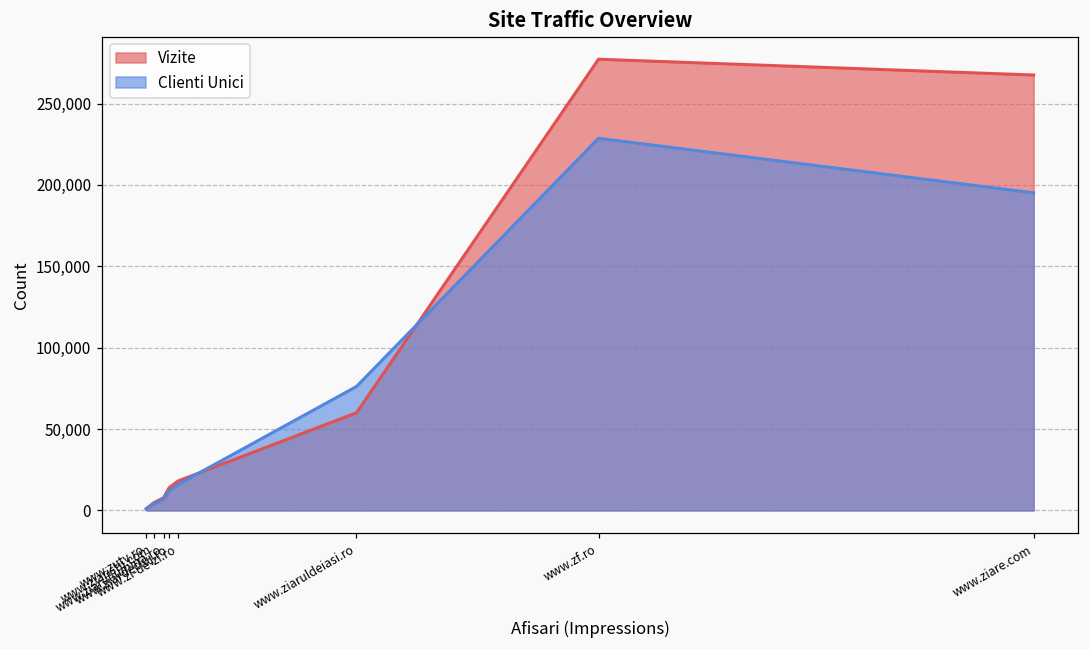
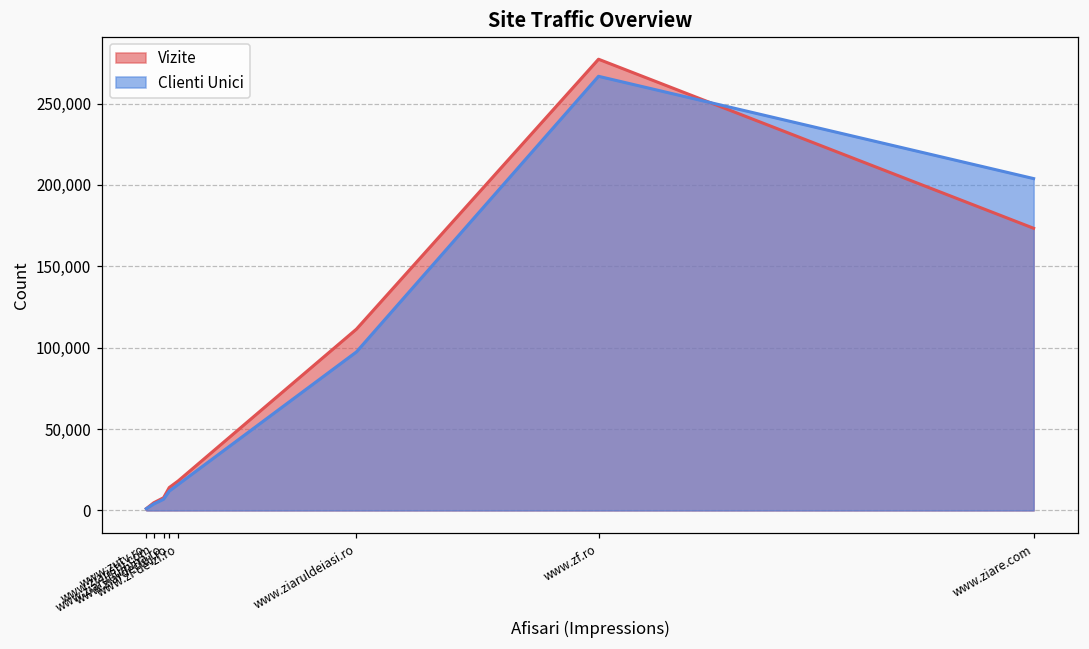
  {
    "Vizite": {
      "www.ziardecluj.ro": "14,000",
      "www.zi-de-zi.ro": "18,000",
-     "www.ziaruldeiasi.ro": "60,000",
+     "www.ziaruldeiasi.ro": "111,000",
      "www.zf.ro": "277,000",
-     "www.ziare.com": "268,000"
+     "www.ziare.com": "173,000"
    },
    "Clienti Unici": {
      "www.ziardecluj.ro": "12,000",
      "www.zi-de-zi.ro": "16,000",
-     "www.ziaruldeiasi.ro": "76,000",
-     "www.zf.ro": "229,000",
-     "www.ziare.com": "195,000"
+     "www.ziaruldeiasi.ro": "97,000",
+     "www.zf.ro": "267,000",
+     "www.ziare.com": "204,000"
    }
  }
